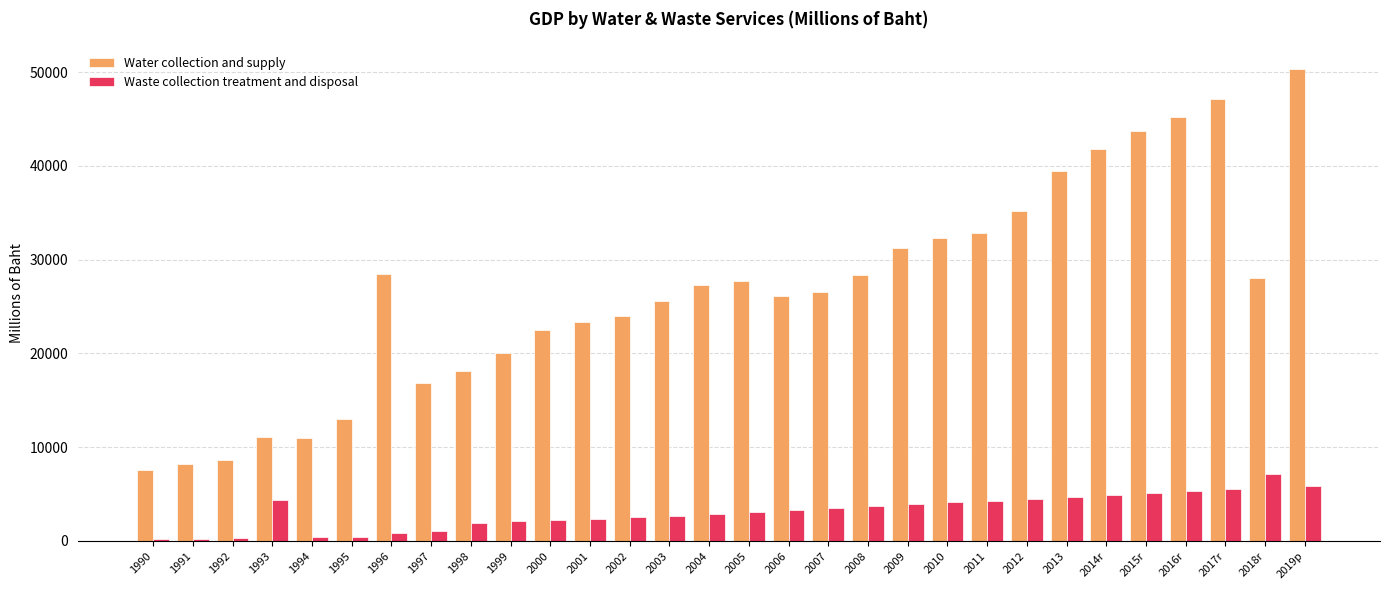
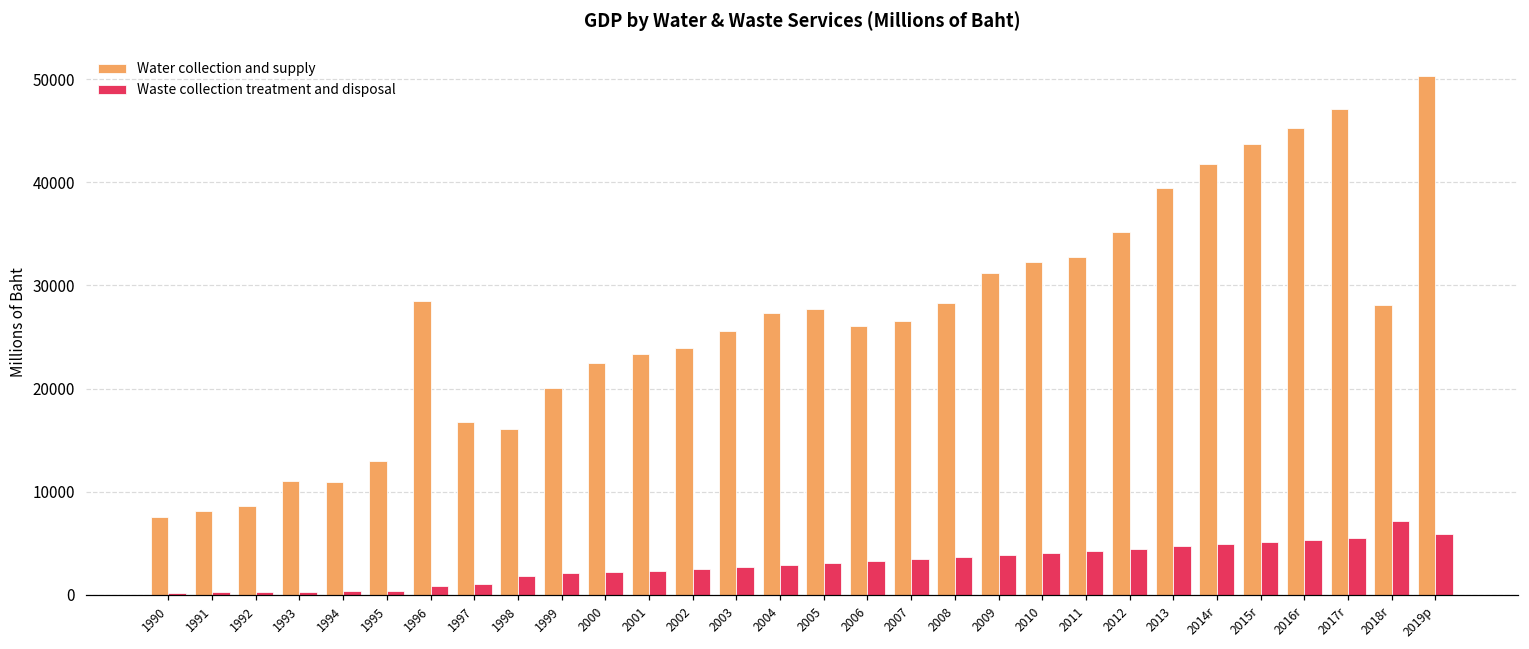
  {
    "Water collection and supply": {
      "1990": 8000,
      "1991": 8000,
      "1992": 9000,
      "1993": 11000,
      "1994": 11000,
      "1995": 13000,
      "1996": 28000,
      "1997": 17000,
-     "1998": 18000,
+     "1998": 16000,
      "1999": 20000,
      "2000": 22000,
      "2001": 23000,
      "2002": 24000,
      "2003": 26000,
      "2004": 27000,
      "2005": 28000,
      "2006": 26000,
      "2007": 27000,
      "2008": 28000,
      "2009": 31000,
      "2010": 32000,
      "2011": 33000,
      "2012": 35000,
      "2013": 39000,
      "2014r": 42000,
      "2015r": 44000,
      "2016r": 45000,
      "2017r": 47000,
      "2018r": 28000,
      "2019p": 50000
    },
    "Waste collection treatment and disposal": {
      "1992": 0,
-     "1993": 4000,
+     "1993": 0,
      "1994": 0,
      "1995": 0,
      "1996": 1000,
      "1997": 1000,
      "1998": 2000,
      "1999": 2000,
      "2000": 2000,
      "2001": 2000,
      "2002": 3000,
      "2003": 3000,
      "2004": 3000,
      "2005": 3000,
      "2006": 3000,
      "2007": 4000,
      "2008": 4000,
      "2009": 4000,
      "2010": 4000,
      "2011": 4000,
      "2012": 5000,
      "2013": 5000,
      "2014r": 5000,
      "2015r": 5000,
      "2016r": 5000,
      "2017r": 6000,
      "2018r": 7000,
      "2019p": 6000
    }
  }
